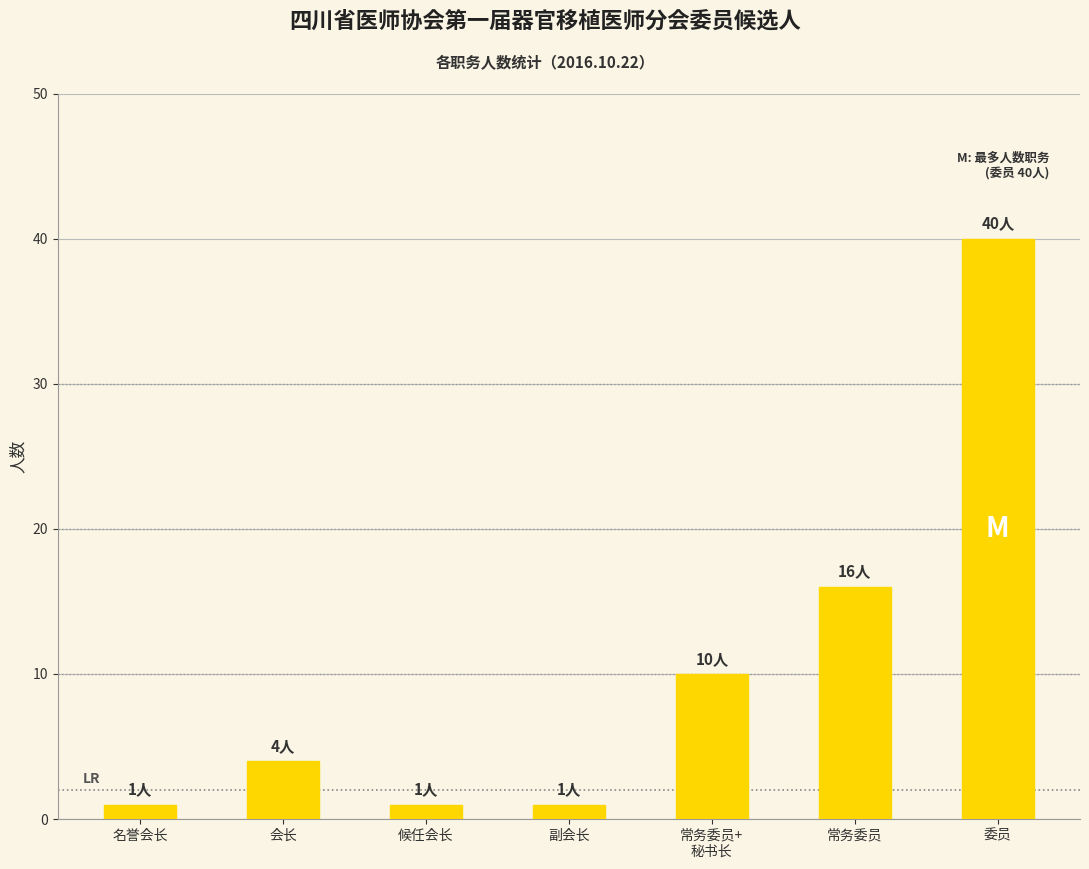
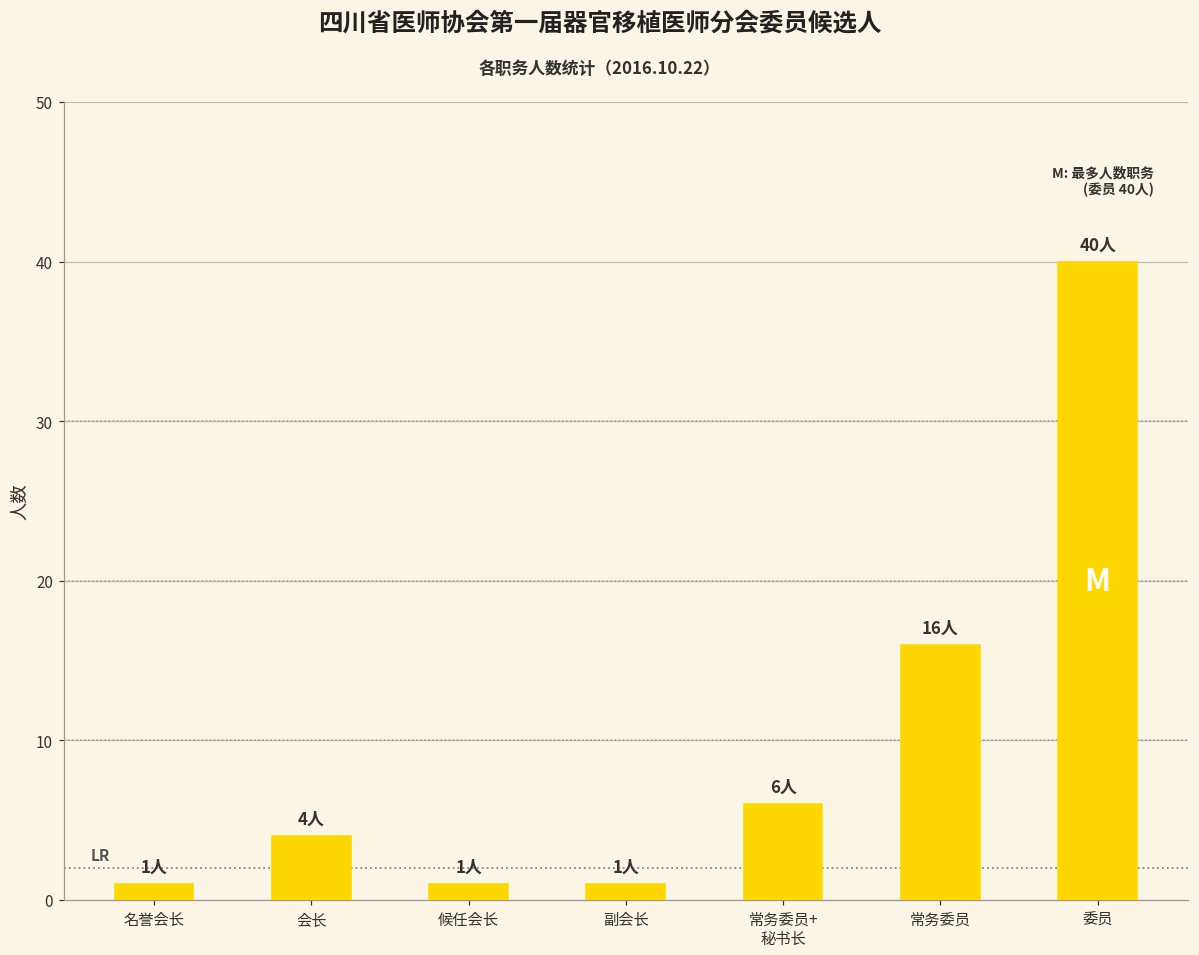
  {
    "名誉会长": "1人",
    "会长": "4人",
    "候任会长": "1人",
    "副会长": "1人",
-   "常务委员+ 秘书长": "10人",
+   "常务委员+ 秘书长": "6人",
    "常务委员": "16人",
    "委员": "40人"
  }
